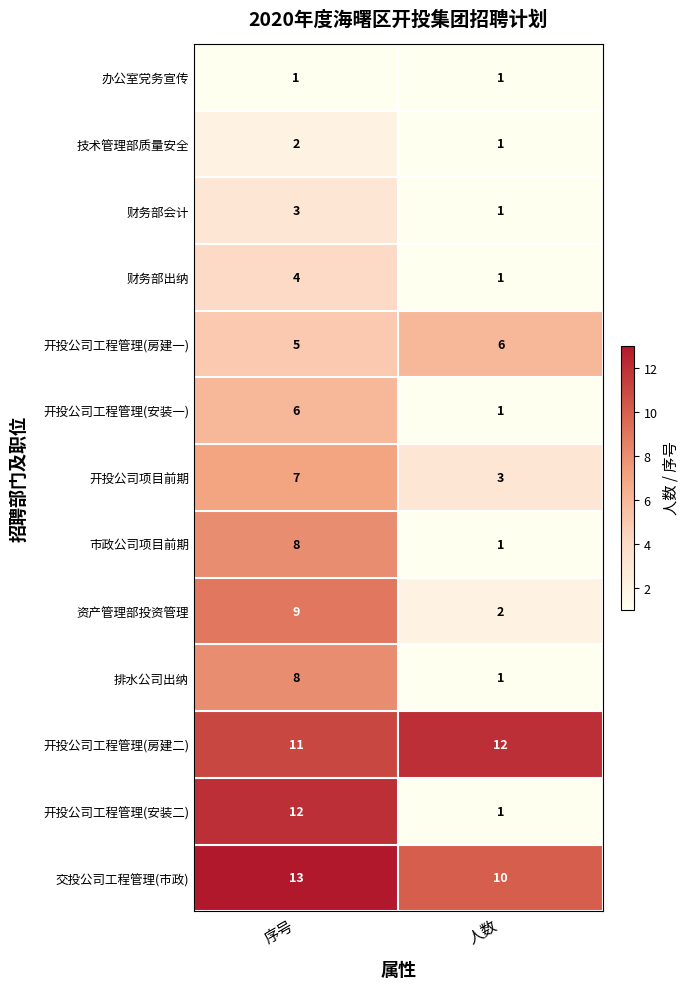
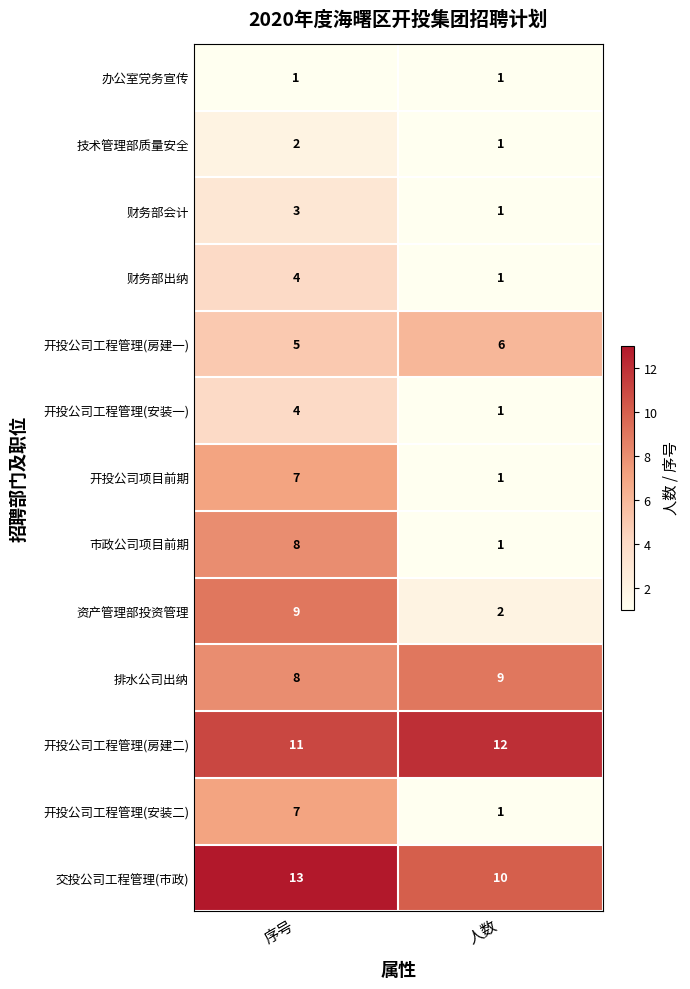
  {
    "办公室党务宣传": {
      "序号": 1,
      "人数": 1
    },
    "技术管理部质量安全": {
      "序号": 2,
      "人数": 1
    },
    "财务部会计": {
      "序号": 3,
      "人数": 1
    },
    "财务部出纳": {
      "序号": 4,
      "人数": 1
    },
    "开投公司工程管理(房建一)": {
      "序号": 5,
      "人数": 6
    },
    "开投公司工程管理(安装一)": {
-     "序号": 6,
+     "序号": 4,
      "人数": 1
    },
    "开投公司项目前期": {
      "序号": 7,
-     "人数": 3
+     "人数": 1
    },
    "市政公司项目前期": {
      "序号": 8,
      "人数": 1
    },
    "资产管理部投资管理": {
      "序号": 9,
      "人数": 2
    },
    "排水公司出纳": {
      "序号": 8,
-     "人数": 1
+     "人数": 9
    },
    "开投公司工程管理(房建二)": {
      "序号": 11,
      "人数": 12
    },
    "开投公司工程管理(安装二)": {
-     "序号": 12,
+     "序号": 7,
      "人数": 1
    },
    "交投公司工程管理(市政)": {
      "序号": 13,
      "人数": 10
    }
  }
